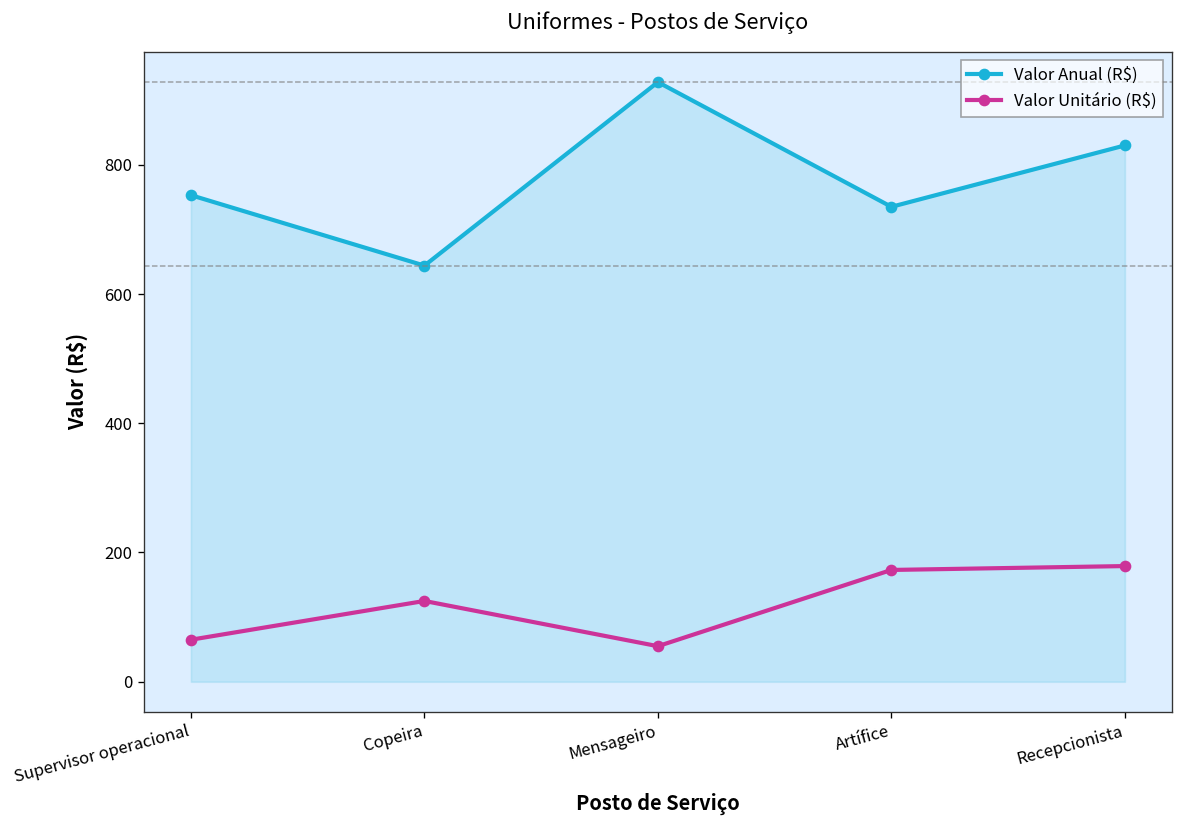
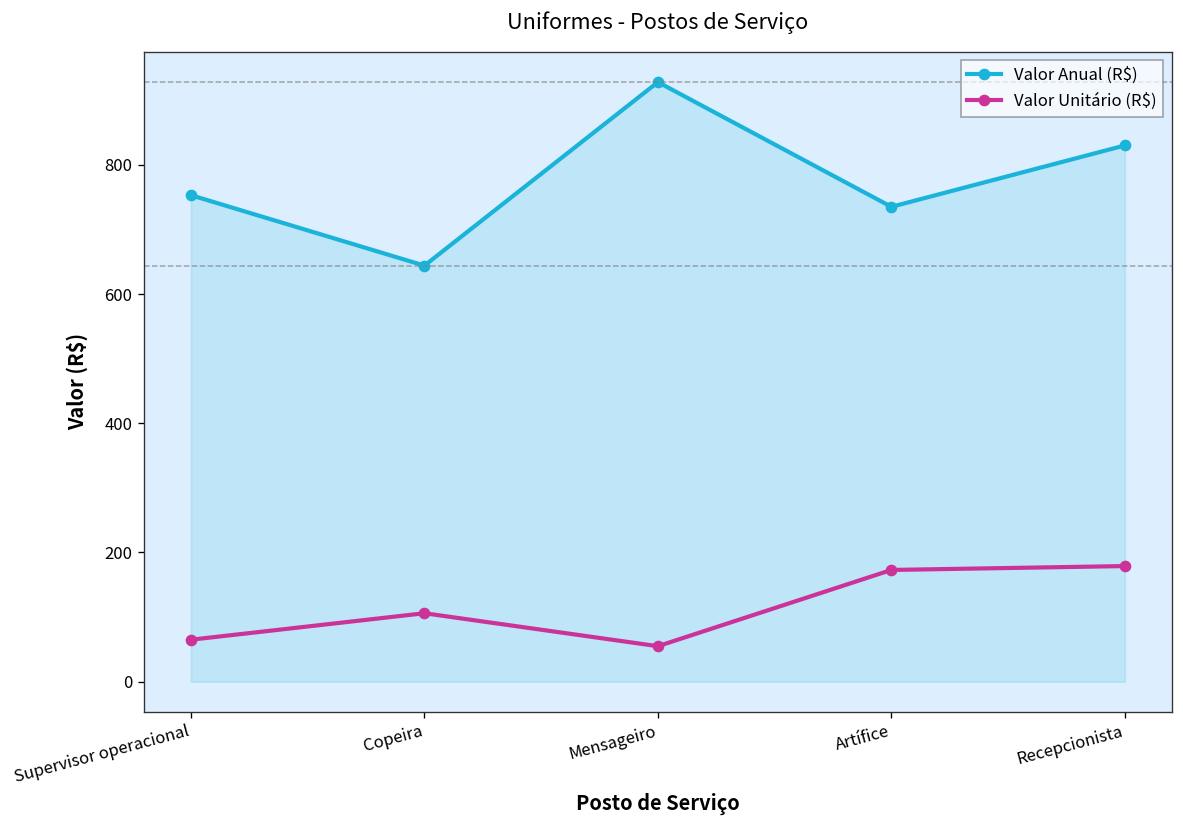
  {
    "Valor Anual (R$)": {
      "Supervisor operacional": 750,
      "Copeira": 640,
      "Mensageiro": 930,
      "Artífice": 740,
      "Recepcionista": 830
    },
    "Valor Unitário (R$)": {
      "Supervisor operacional": 70,
-     "Copeira": 130,
+     "Copeira": 110,
      "Mensageiro": 60,
      "Artífice": 170,
      "Recepcionista": 180
    }
  }
